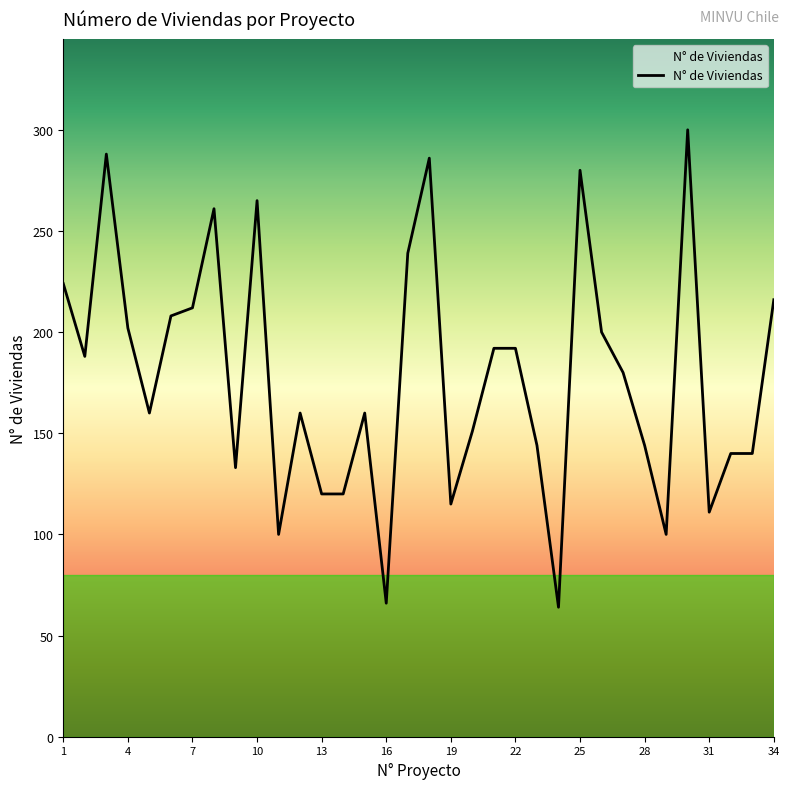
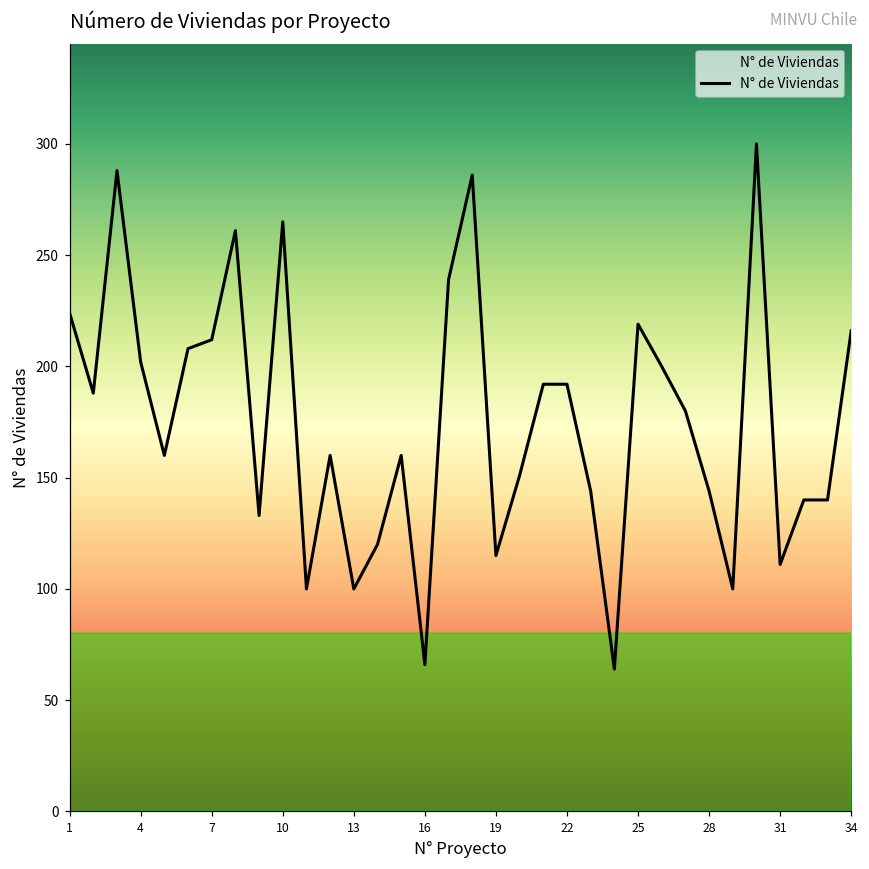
  {
    "1": 224,
    "4": 202,
    "7": 212,
    "10": 265,
-   "13": 120,
+   "13": 100,
    "19": 115,
    "22": 192,
-   "25": 280,
+   "25": 219,
    "28": 144,
    "31": 111,
    "34": 216
  }
